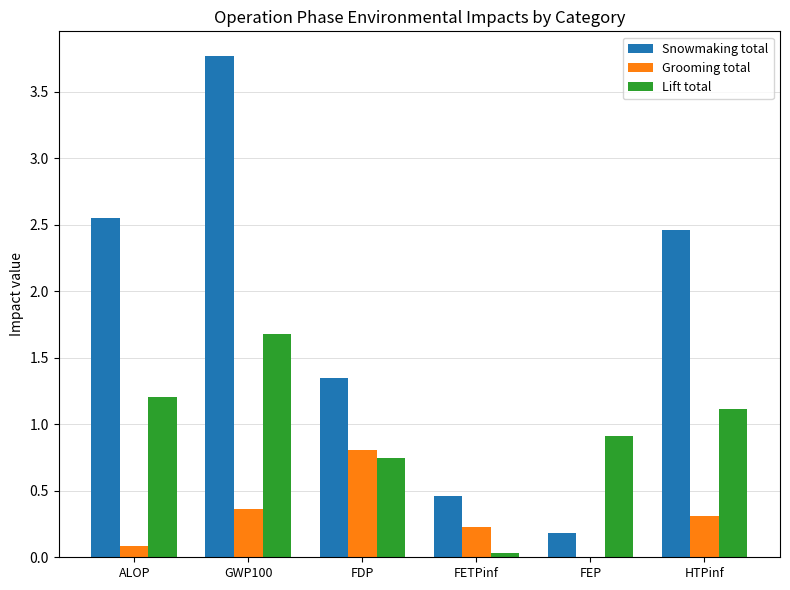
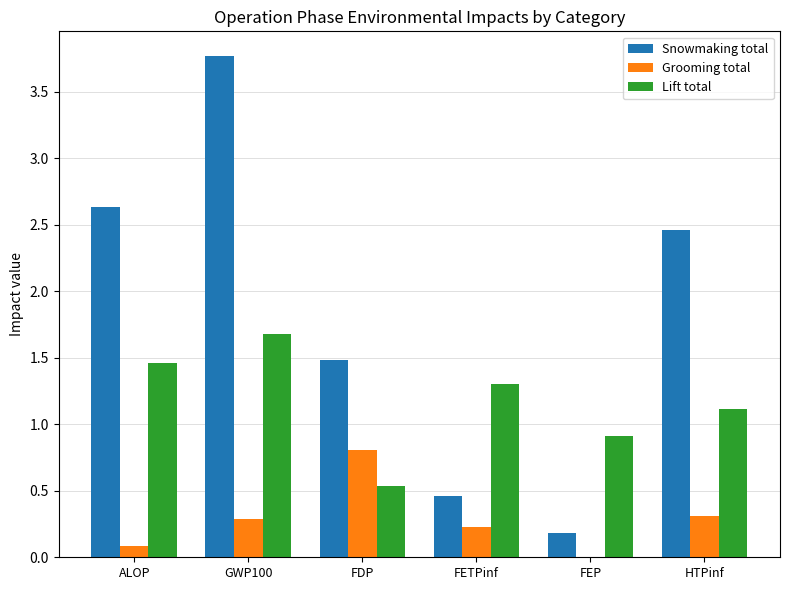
  {
    "Snowmaking total": {
-     "ALOP": 2.55,
+     "ALOP": 2.63,
      "GWP100": 3.77,
-     "FDP": 1.35,
+     "FDP": 1.49,
      "FETPinf": 0.46,
      "FEP": 0.18,
      "HTPinf": 2.46
    },
    "Grooming total": {
      "ALOP": 0.08,
-     "GWP100": 0.36,
+     "GWP100": 0.28,
      "FDP": 0.81,
      "FETPinf": 0.23,
      "HTPinf": 0.31
    },
    "Lift total": {
-     "ALOP": 1.21,
+     "ALOP": 1.46,
      "GWP100": 1.68,
-     "FDP": 0.75,
-     "FETPinf": 0.04,
+     "FDP": 0.53,
+     "FETPinf": 1.31,
      "FEP": 0.91,
      "HTPinf": 1.12
    }
  }
